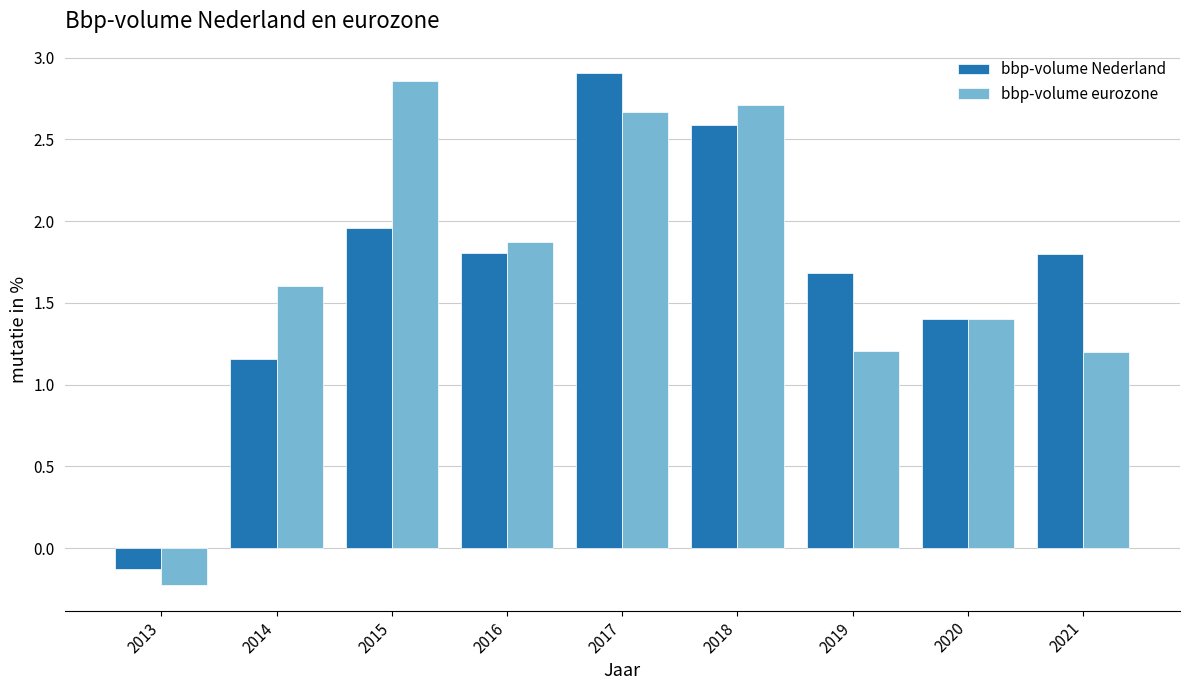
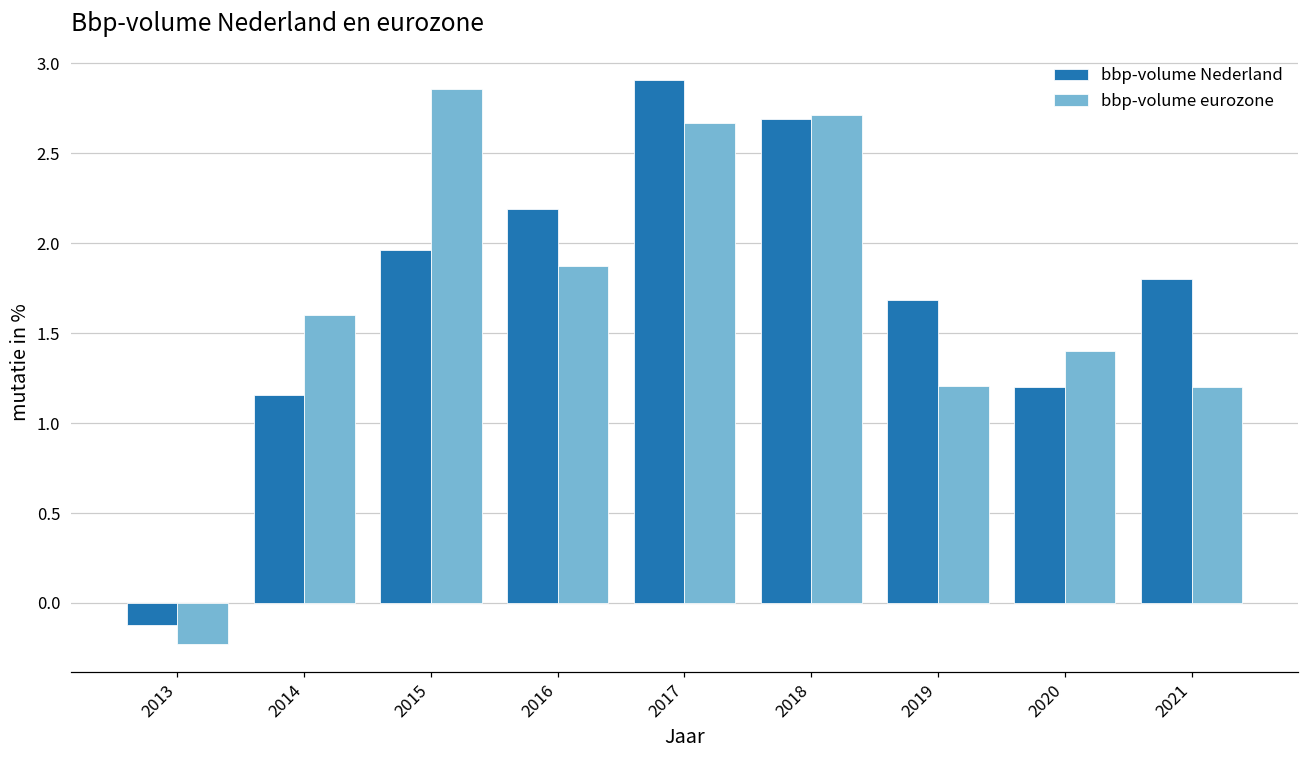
  {
    "bbp-volume Nederland": {
      "2013": -0.13,
      "2014": 1.16,
      "2015": 1.96,
-     "2016": 1.80,
+     "2016": 2.19,
      "2017": 2.91,
-     "2018": 2.59,
+     "2018": 2.69,
      "2019": 1.69,
-     "2020": 1.4,
+     "2020": 1.2,
      "2021": 1.80
    },
    "bbp-volume eurozone": {
      "2013": -0.23,
      "2014": 1.60,
      "2015": 2.86,
      "2016": 1.87,
      "2017": 2.67,
      "2018": 2.71,
      "2019": 1.21,
      "2020": 1.40,
      "2021": 1.20
    }
  }
